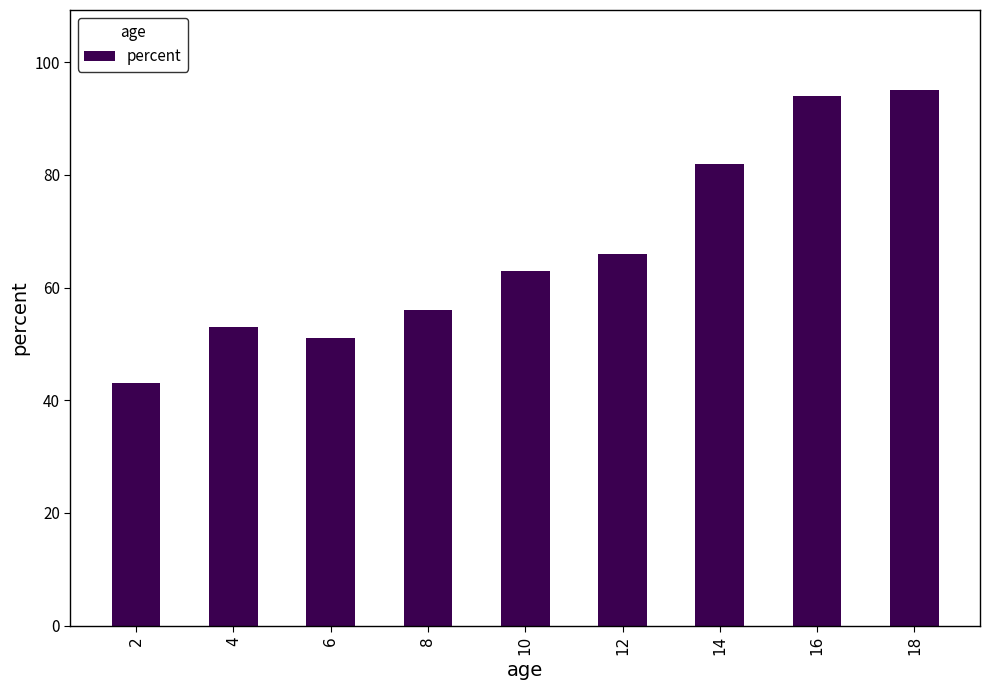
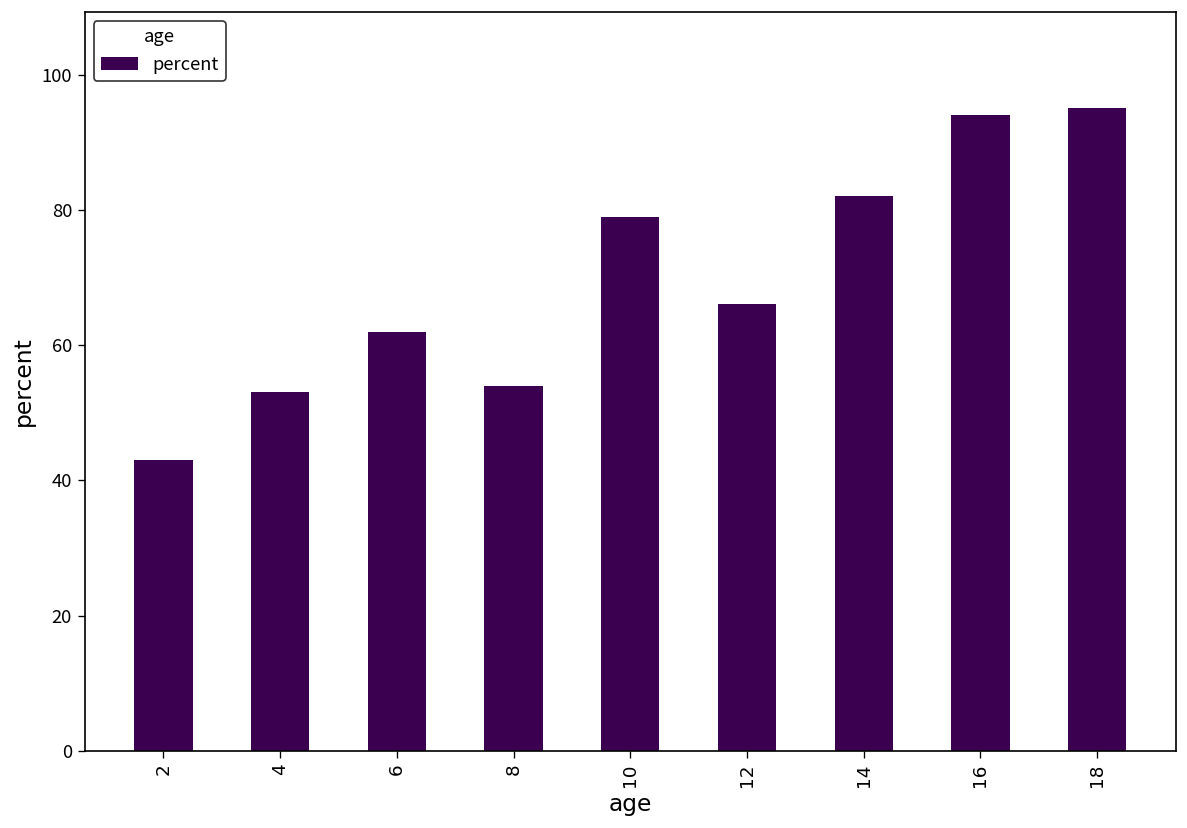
  {
    "2": 43,
    "4": 53,
-   "6": 51,
-   "8": 56,
-   "10": 63,
+   "6": 62,
+   "8": 54,
+   "10": 79,
    "12": 66,
    "14": 82,
    "16": 94,
    "18": 95
  }
